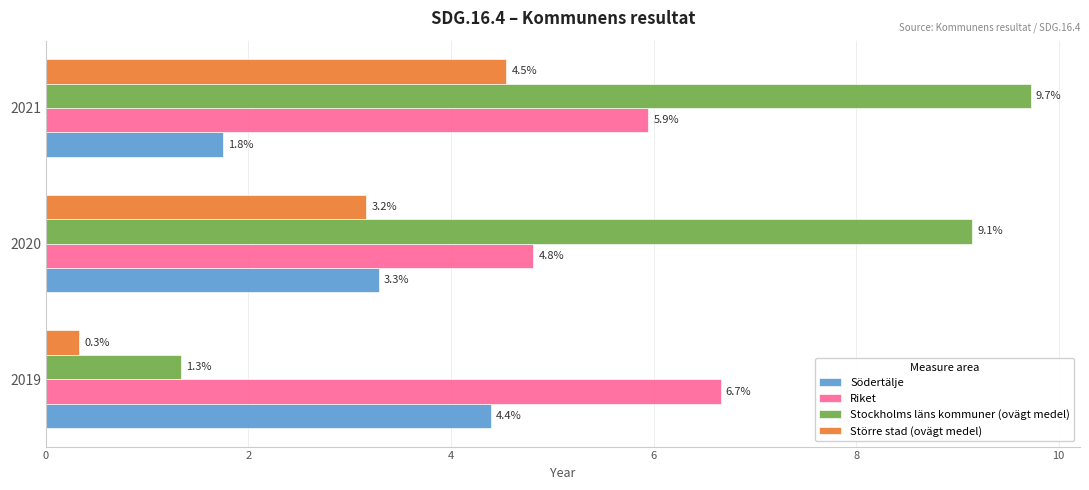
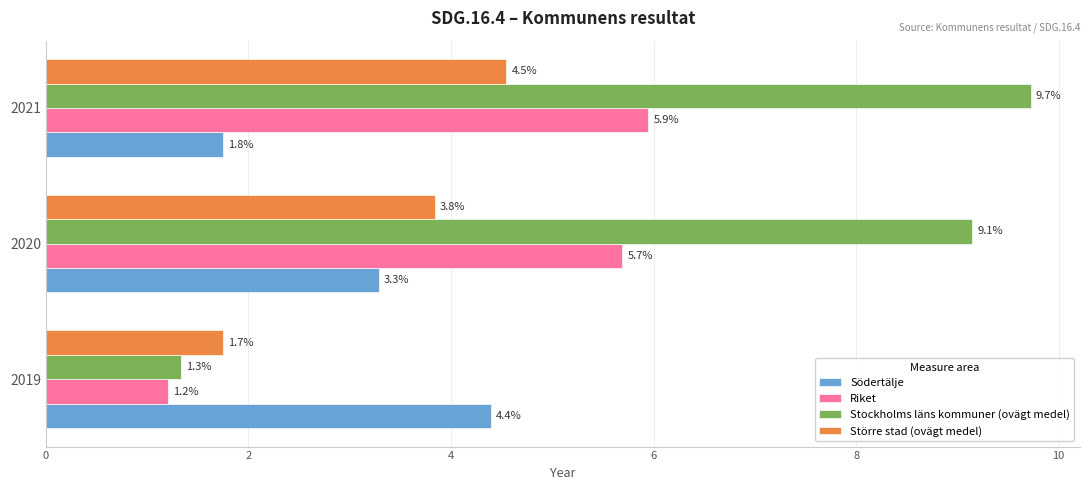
  {
    "Södertälje": {
      "2021": "1.8%",
      "2020": "3.3%",
      "2019": "4.4%"
    },
    "Riket": {
      "2021": "5.9%",
-     "2020": "4.8%",
-     "2019": "6.7%"
+     "2020": "5.7%",
+     "2019": "1.2%"
    },
    "Stockholms läns kommuner (ovägt medel)": {
      "2021": "9.7%",
      "2020": "9.1%",
      "2019": "1.3%"
    },
    "Större stad (ovägt medel)": {
      "2021": "4.5%",
-     "2020": "3.2%",
-     "2019": "0.3%"
+     "2020": "3.8%",
+     "2019": "1.7%"
    }
  }
